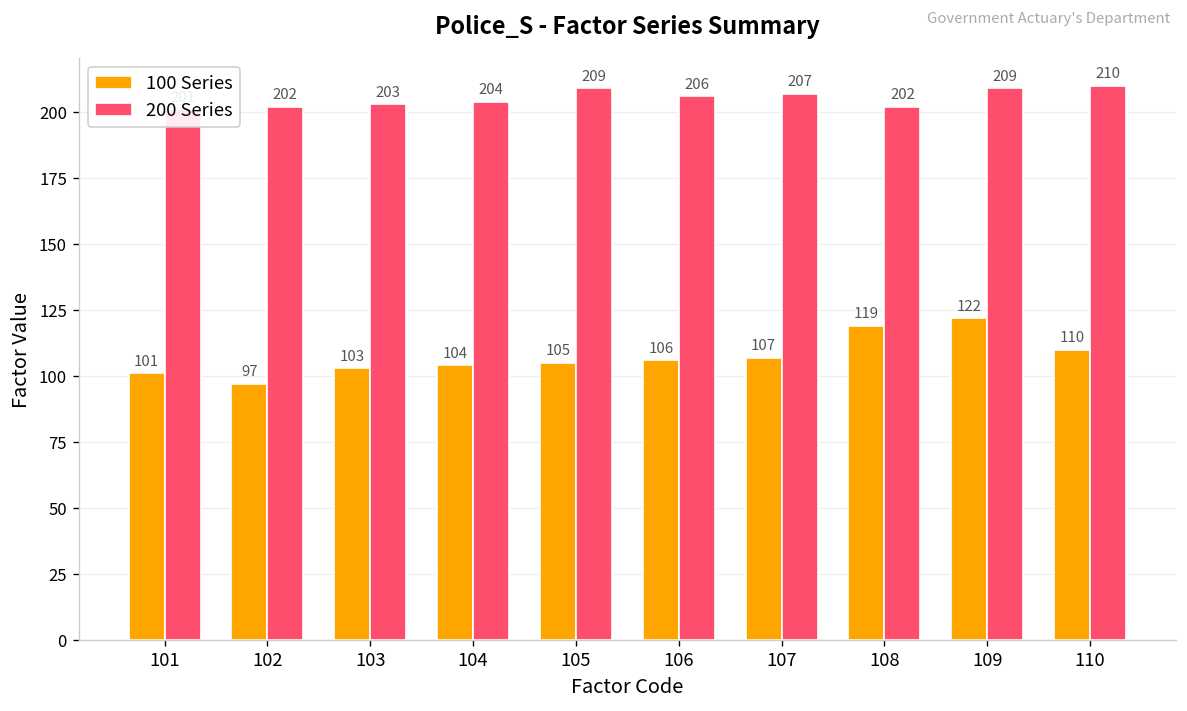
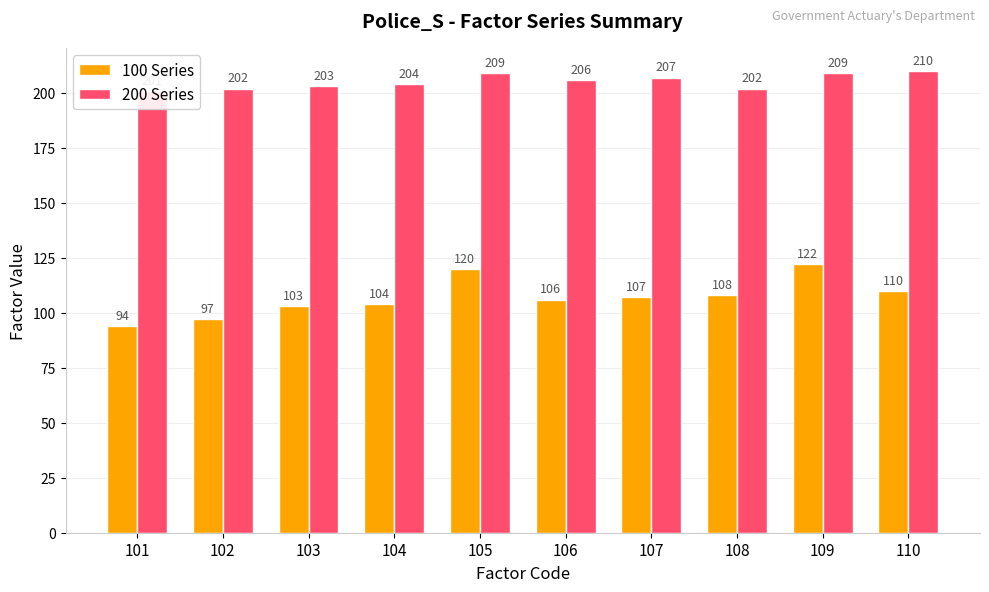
  {
    "100 Series": {
-     "101": 101,
+     "101": 94,
      "102": 97,
      "103": 103,
      "104": 104,
-     "105": 105,
+     "105": 120,
      "106": 106,
      "107": 107,
-     "108": 119,
+     "108": 108,
      "109": 122,
      "110": 110
    },
    "200 Series": {
      "102": 202,
      "103": 203,
      "104": 204,
      "105": 209,
      "106": 206,
      "107": 207,
      "108": 202,
      "109": 209,
      "110": 210
    }
  }
